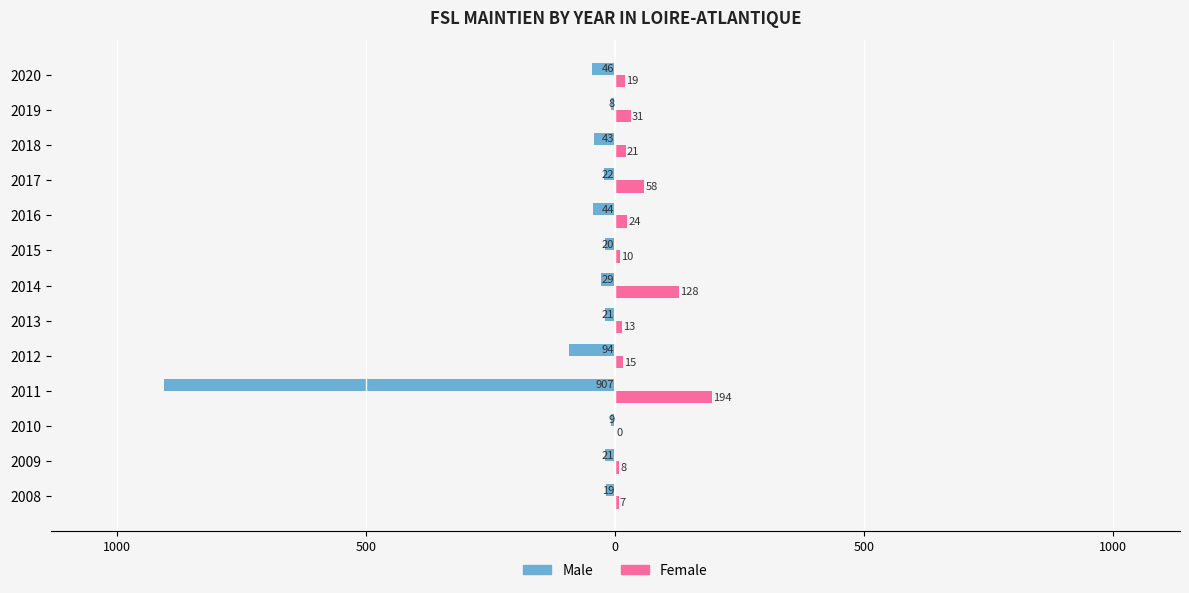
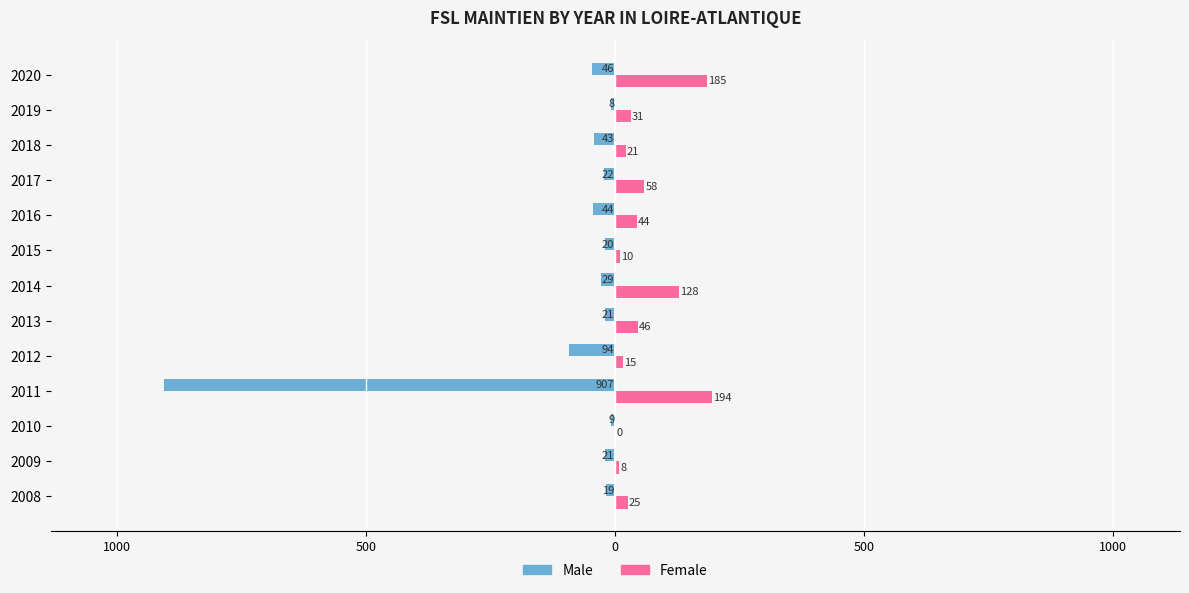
  {
    "Female": {
-     "2020": 19,
+     "2020": 185,
      "2019": 31,
      "2018": 21,
      "2017": 58,
-     "2016": 24,
+     "2016": 44,
      "2015": 10,
      "2014": 128,
-     "2013": 13,
+     "2013": 46,
      "2012": 15,
      "2011": 194,
      "2010": 0,
      "2009": 8,
-     "2008": 7
+     "2008": 25
    }
  }
